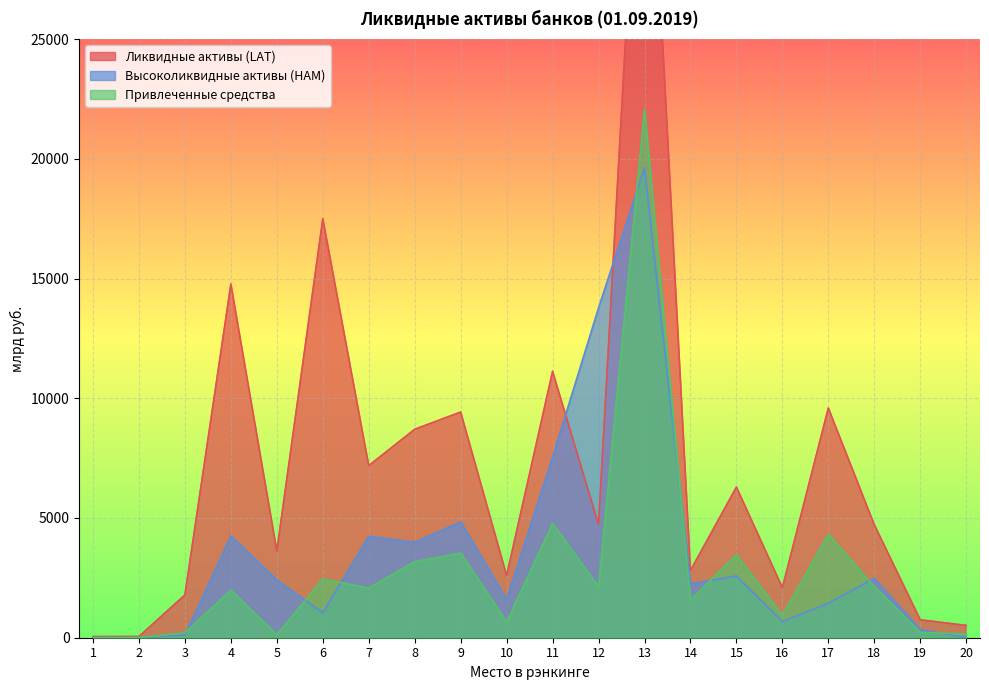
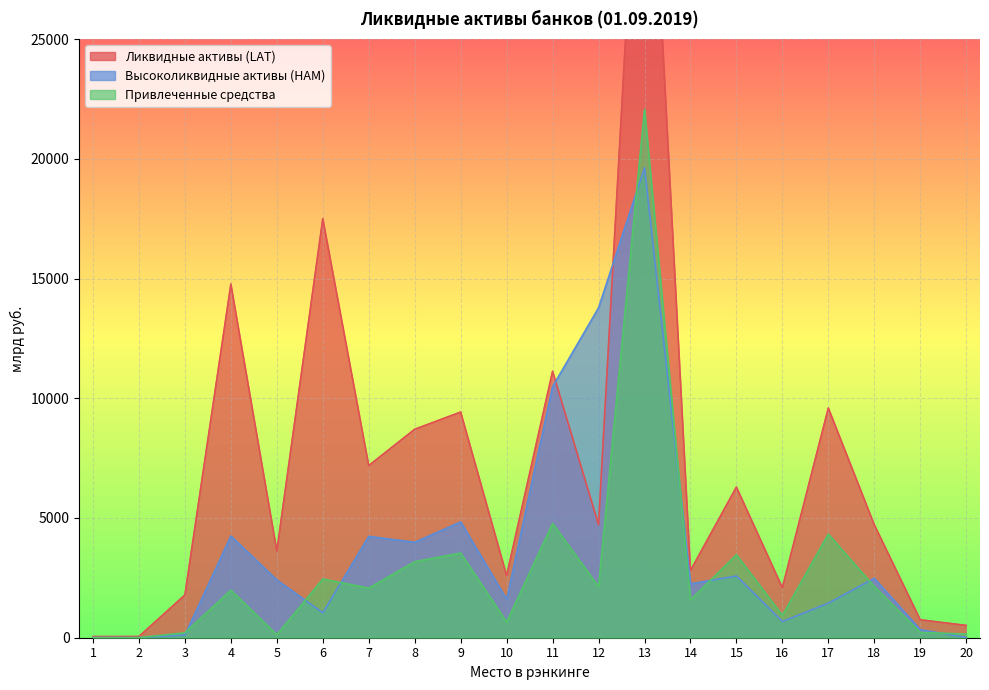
  {
    "Ликвидные активы (LAT)": {
      "3": 1800,
      "4": 14800,
      "5": 3600,
      "6": 17500,
      "7": 7200,
      "8": 8700,
      "9": 9400,
      "10": 2600,
      "11": 11100,
      "12": 4700,
      "14": 2800,
      "15": 6300,
      "16": 2100,
      "17": 9600,
      "18": 4700,
      "19": 700,
      "20": 500
    },
    "Высоколиквидные активы (HAM)": {
      "4": 4200,
      "5": 2400,
      "6": 1000,
      "7": 4200,
      "8": 4000,
      "9": 4800,
      "10": 1600,
-     "11": 7500,
+     "11": 10500,
      "12": 13800,
      "13": 19600,
      "14": 2300,
      "15": 2600,
      "16": 700,
      "17": 1400,
      "18": 2500,
      "19": 300,
      "20": 0
    },
    "Привлеченные средства": {
      "4": 2000,
      "5": 100,
      "6": 2500,
      "7": 2100,
      "8": 3200,
      "9": 3500,
      "10": 700,
      "11": 4800,
      "12": 2100,
      "13": 22100,
      "14": 1600,
      "15": 3500,
      "16": 900,
      "17": 4300,
      "18": 2100,
      "19": 200,
      "20": 200
    }
  }
